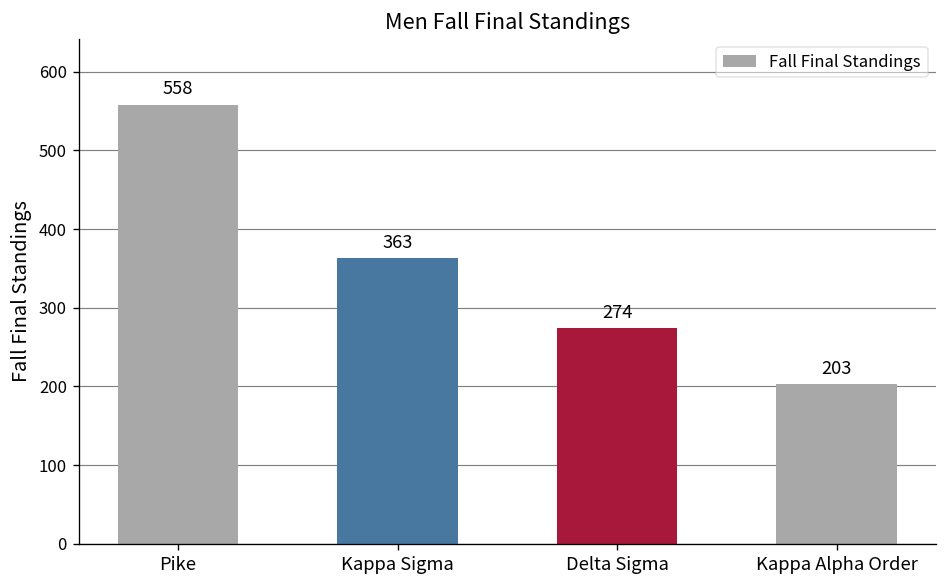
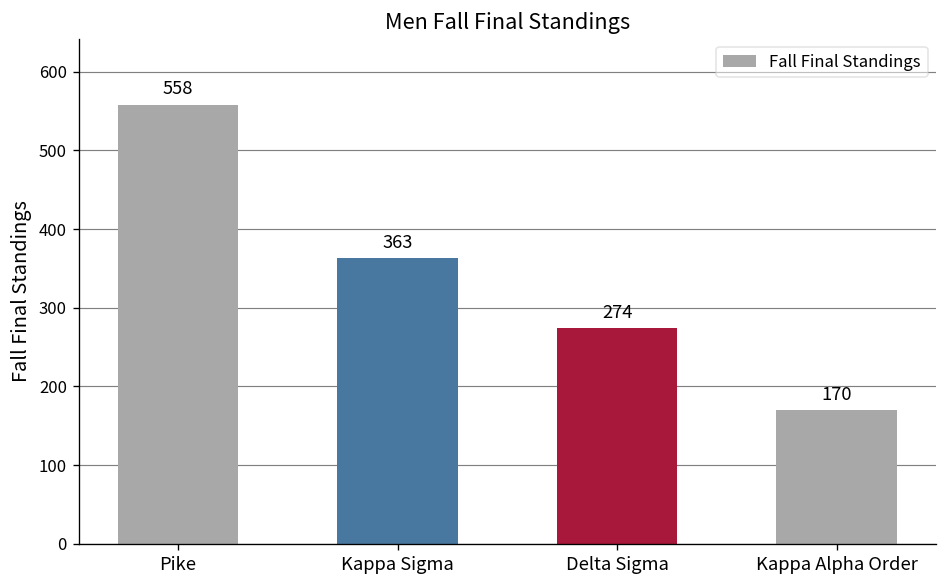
  {
    "Pike": 558,
    "Kappa Sigma": 363,
    "Delta Sigma": 274,
-   "Kappa Alpha Order": 203
+   "Kappa Alpha Order": 170
  }
